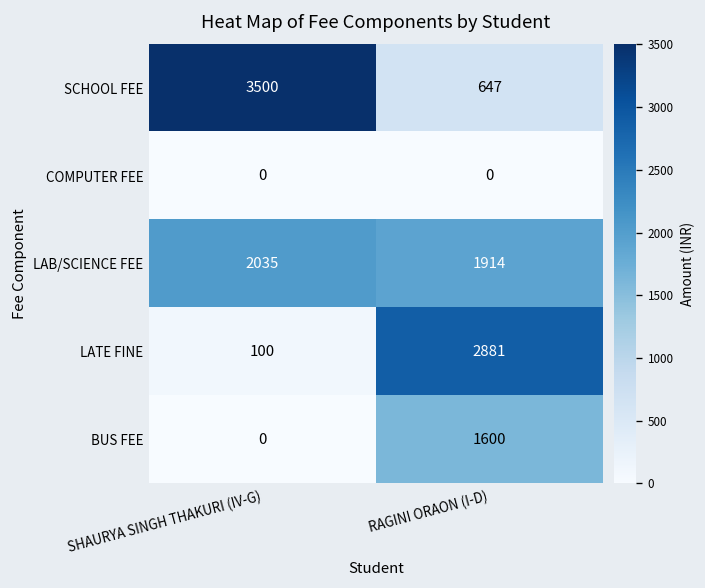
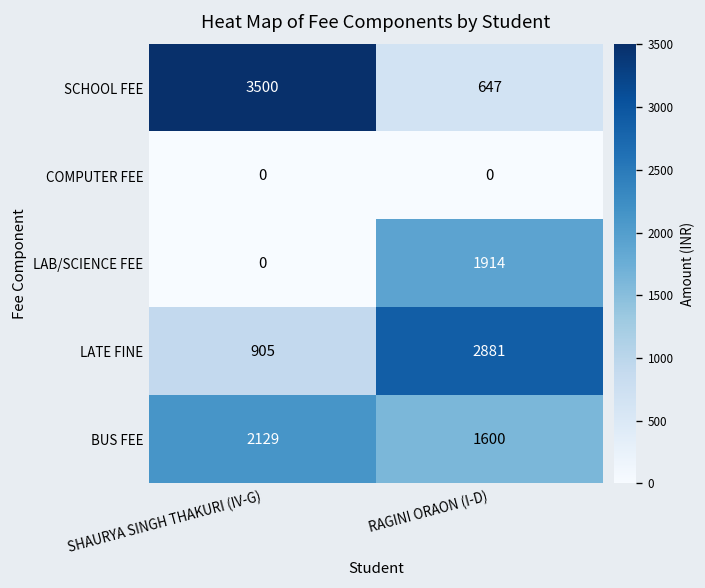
  {
    "SCHOOL FEE": {
      "SHAURYA SINGH THAKURI (IV-G)": 3500,
      "RAGINI ORAON (I-D)": 647
    },
    "COMPUTER FEE": {
      "SHAURYA SINGH THAKURI (IV-G)": 0,
      "RAGINI ORAON (I-D)": 0
    },
    "LAB/SCIENCE FEE": {
-     "SHAURYA SINGH THAKURI (IV-G)": 2035,
+     "SHAURYA SINGH THAKURI (IV-G)": 0,
      "RAGINI ORAON (I-D)": 1914
    },
    "LATE FINE": {
-     "SHAURYA SINGH THAKURI (IV-G)": 100,
+     "SHAURYA SINGH THAKURI (IV-G)": 905,
      "RAGINI ORAON (I-D)": 2881
    },
    "BUS FEE": {
-     "SHAURYA SINGH THAKURI (IV-G)": 0,
+     "SHAURYA SINGH THAKURI (IV-G)": 2129,
      "RAGINI ORAON (I-D)": 1600
    }
  }
